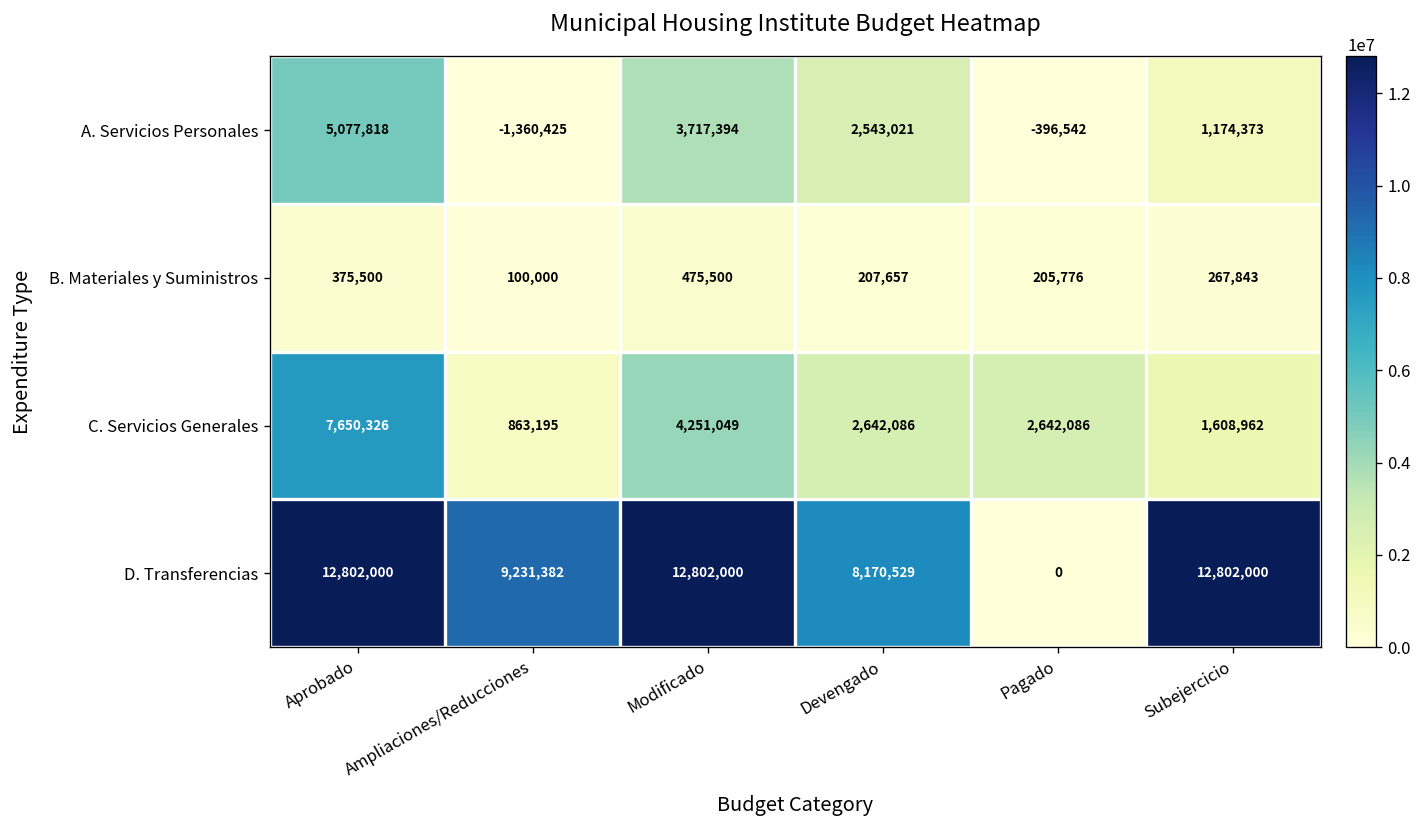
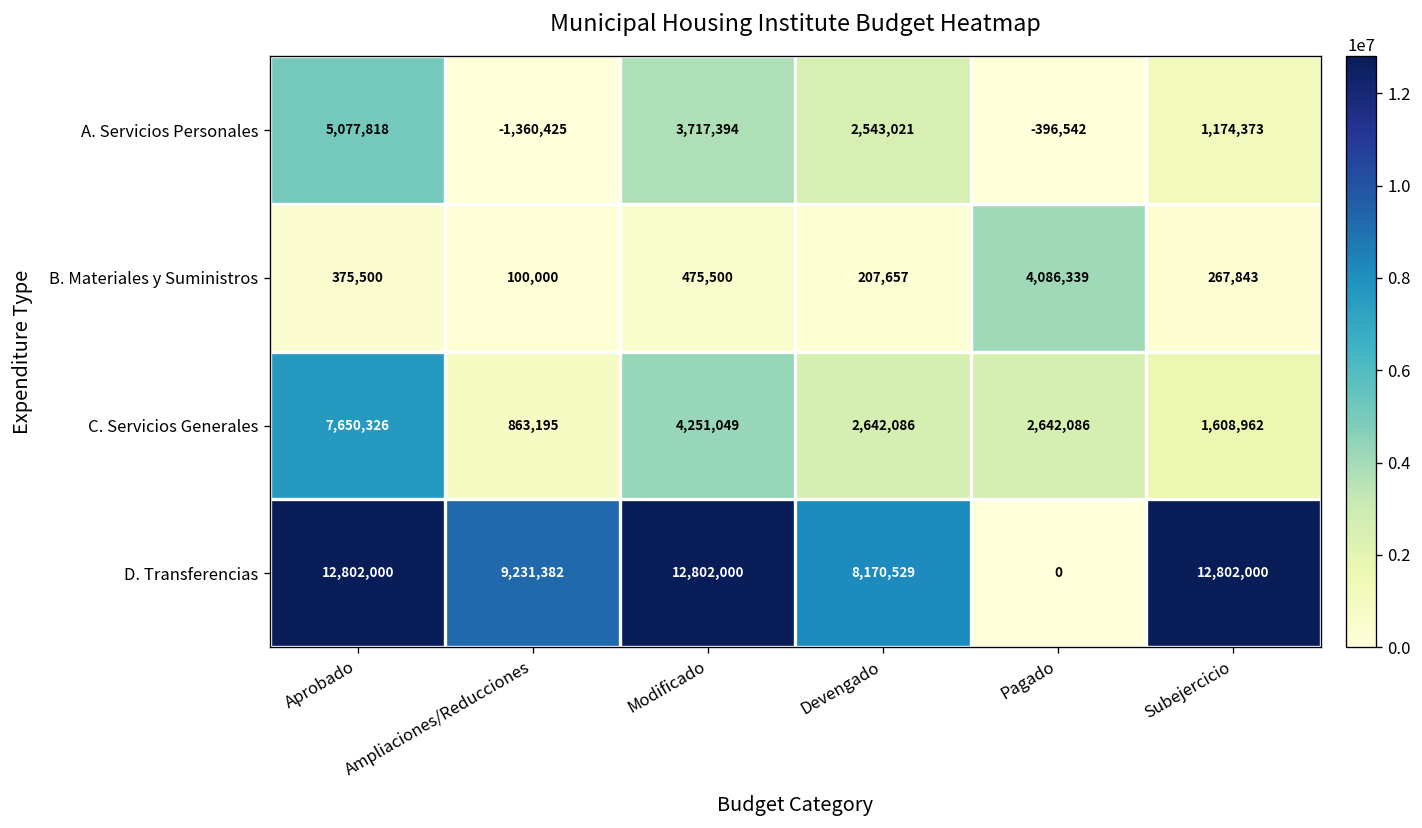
  {
    "A. Servicios Personales": {
      "Aprobado": "5,077,818",
      "Ampliaciones/Reducciones": "-1,360,425",
      "Modificado": "3,717,394",
      "Devengado": "2,543,021",
      "Pagado": "-396,542",
      "Subejercicio": "1,174,373"
    },
    "B. Materiales y Suministros": {
      "Aprobado": "375,500",
      "Ampliaciones/Reducciones": "100,000",
      "Modificado": "475,500",
      "Devengado": "207,657",
-     "Pagado": "205,776",
+     "Pagado": "4,086,339",
      "Subejercicio": "267,843"
    },
    "C. Servicios Generales": {
      "Aprobado": "7,650,326",
      "Ampliaciones/Reducciones": "863,195",
      "Modificado": "4,251,049",
      "Devengado": "2,642,086",
      "Pagado": "2,642,086",
      "Subejercicio": "1,608,962"
    },
    "D. Transferencias": {
      "Aprobado": "12,802,000",
      "Ampliaciones/Reducciones": "9,231,382",
      "Modificado": "12,802,000",
      "Devengado": "8,170,529",
      "Pagado": "0",
      "Subejercicio": "12,802,000"
    }
  }
